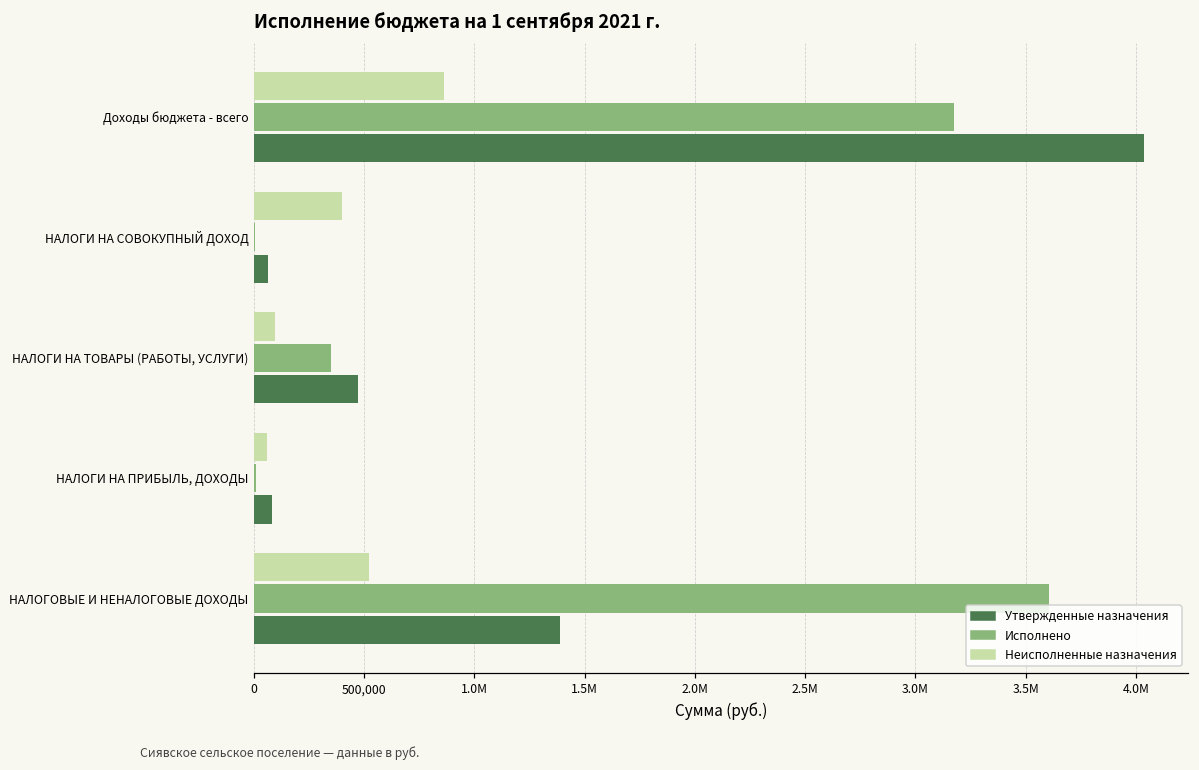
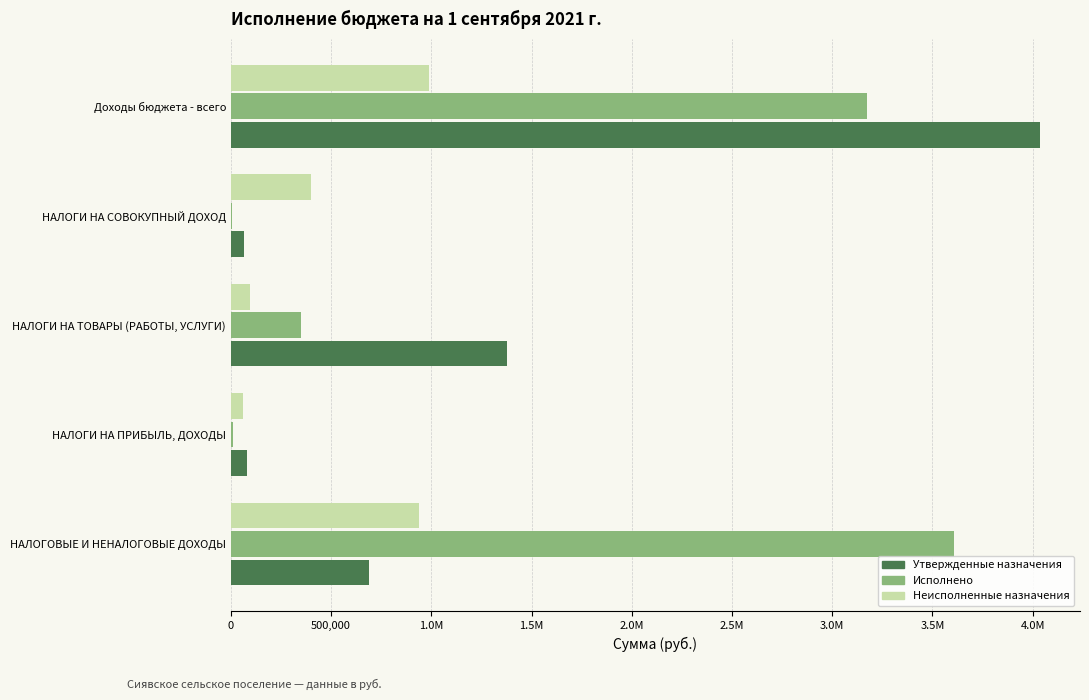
  {
    "Утвержденные назначения": {
      "Доходы бюджета - всего": "4,030,000",
      "НАЛОГИ НА СОВОКУПНЫЙ ДОХОД": "60,000",
-     "НАЛОГИ НА ТОВАРЫ (РАБОТЫ, УСЛУГИ)": "470,000",
+     "НАЛОГИ НА ТОВАРЫ (РАБОТЫ, УСЛУГИ)": "1,380,000",
      "НАЛОГИ НА ПРИБЫЛЬ, ДОХОДЫ": "80,000",
-     "НАЛОГОВЫЕ И НЕНАЛОГОВЫЕ ДОХОДЫ": "1,390,000"
+     "НАЛОГОВЫЕ И НЕНАЛОГОВЫЕ ДОХОДЫ": "690,000"
    },
    "Исполнено": {
      "Доходы бюджета - всего": "3,170,000",
      "НАЛОГИ НА ТОВАРЫ (РАБОТЫ, УСЛУГИ)": "350,000",
      "НАЛОГОВЫЕ И НЕНАЛОГОВЫЕ ДОХОДЫ": "3,610,000"
    },
    "Неисполненные назначения": {
-     "Доходы бюджета - всего": "860,000",
+     "Доходы бюджета - всего": "990,000",
      "НАЛОГИ НА СОВОКУПНЫЙ ДОХОД": "400,000",
      "НАЛОГИ НА ТОВАРЫ (РАБОТЫ, УСЛУГИ)": "90,000",
      "НАЛОГИ НА ПРИБЫЛЬ, ДОХОДЫ": "60,000",
-     "НАЛОГОВЫЕ И НЕНАЛОГОВЫЕ ДОХОДЫ": "520,000"
+     "НАЛОГОВЫЕ И НЕНАЛОГОВЫЕ ДОХОДЫ": "940,000"
    }
  }
